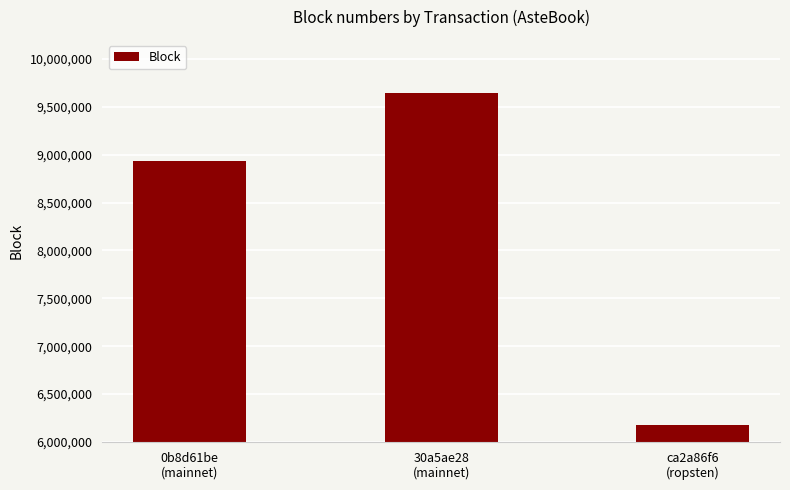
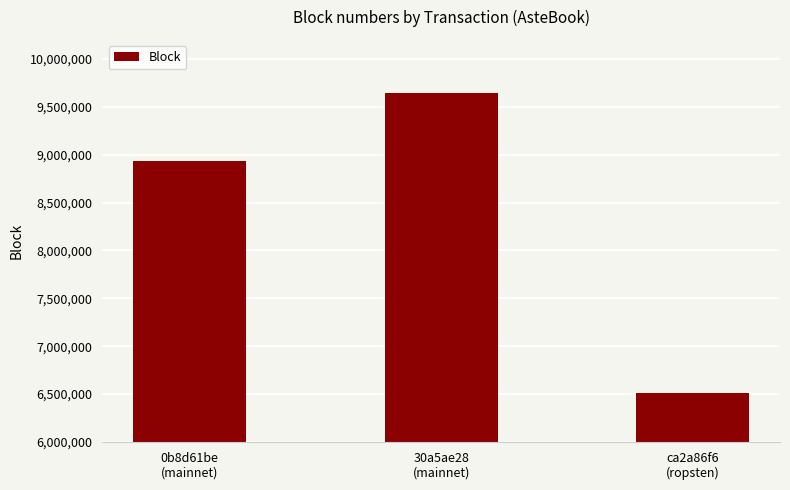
  {
    "0b8d61be (mainnet)": "8,900,000",
    "30a5ae28 (mainnet)": "9,600,000",
-   "ca2a86f6 (ropsten)": "6,200,000"
+   "ca2a86f6 (ropsten)": "6,500,000"
  }
